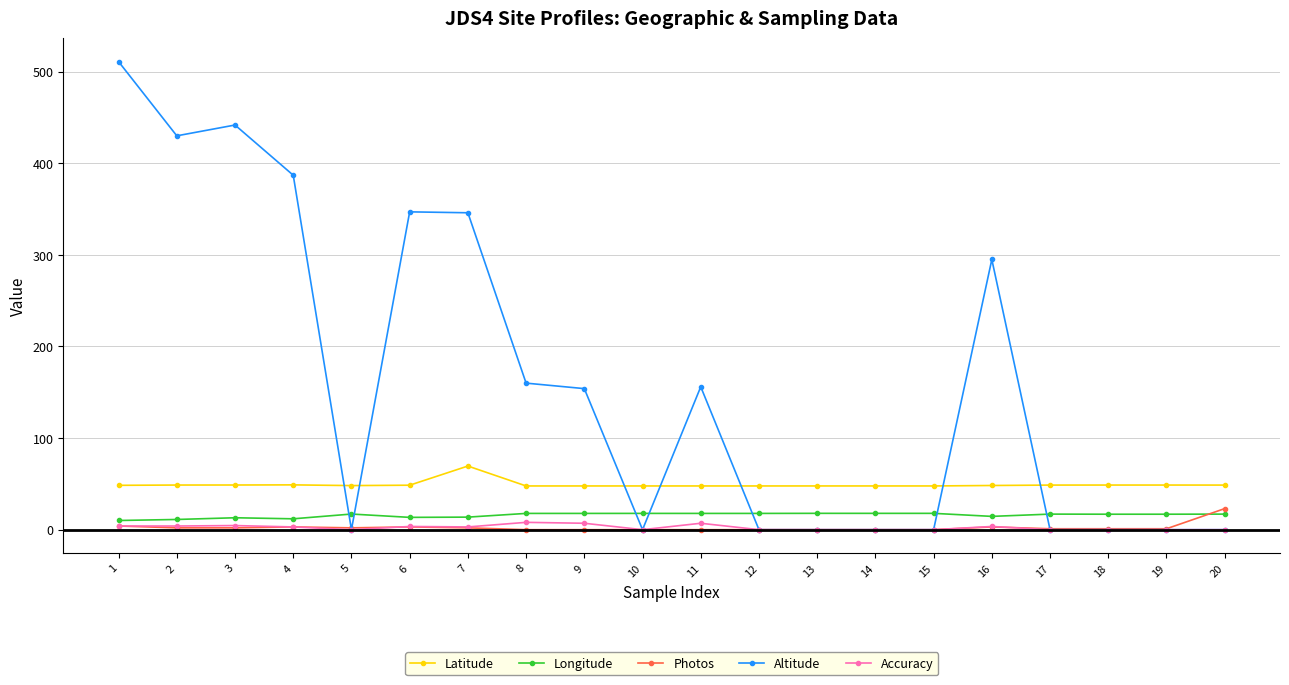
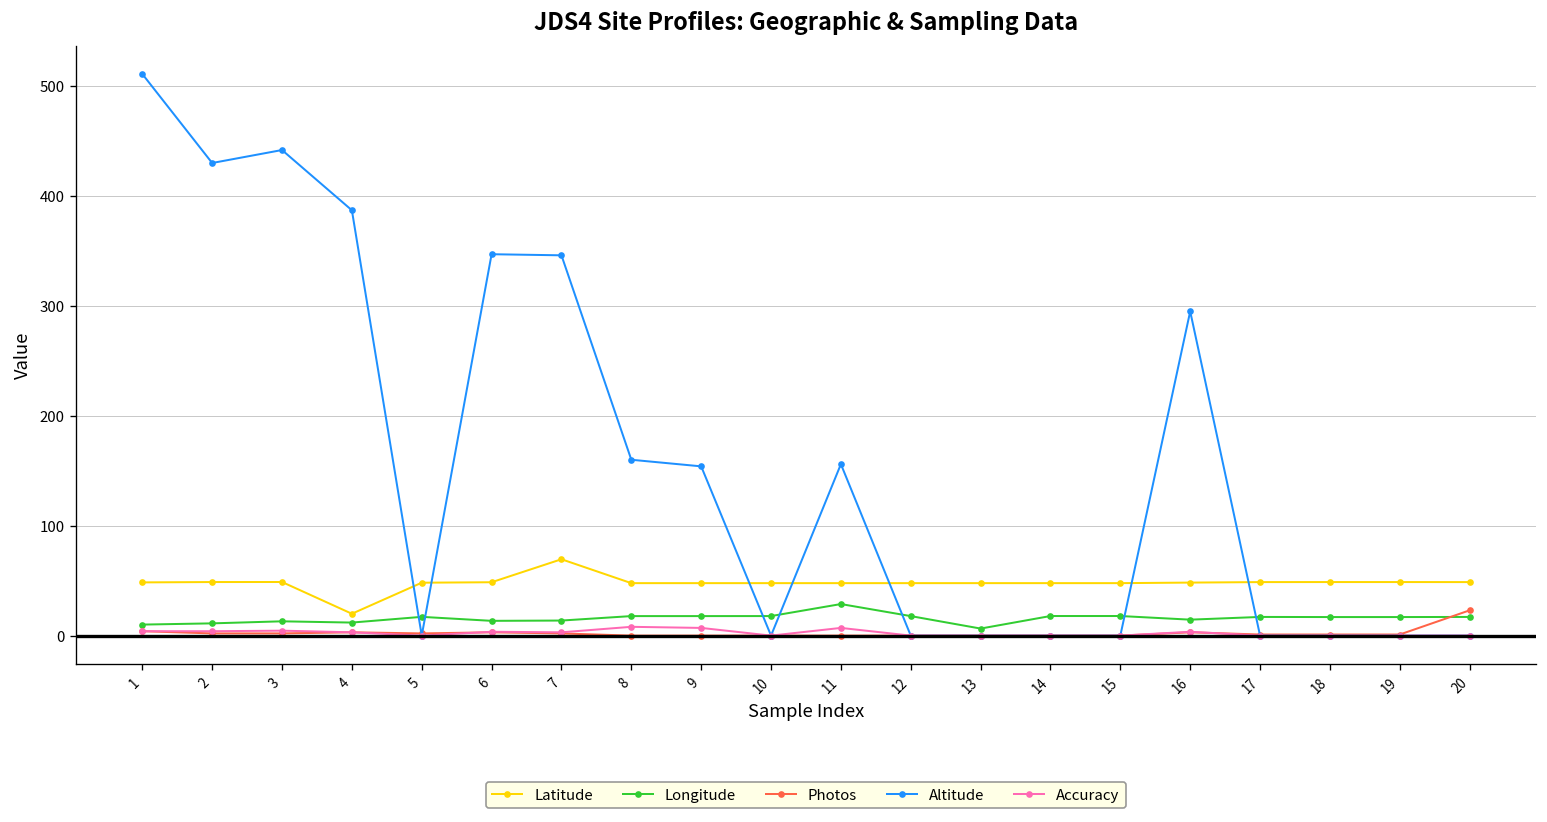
  {
    "Latitude": {
      "1": 50,
      "2": 50,
      "3": 50,
-     "4": 50,
+     "4": 20,
      "5": 50,
      "6": 50,
      "7": 70,
      "8": 50,
      "9": 50,
      "10": 50,
      "11": 50,
      "12": 50,
      "13": 50,
      "14": 50,
      "15": 50,
      "16": 50,
      "17": 50,
      "18": 50,
      "19": 50,
      "20": 50
    },
    "Longitude": {
      "1": 10,
      "2": 10,
      "3": 10,
      "4": 10,
      "5": 20,
      "6": 10,
      "7": 10,
      "8": 20,
      "9": 20,
      "10": 20,
-     "11": 20,
+     "11": 30,
      "12": 20,
-     "13": 20,
+     "13": 10,
      "14": 20,
      "15": 20,
      "16": 10,
      "17": 20,
      "18": 20,
      "19": 20,
      "20": 20
    },
    "Photos": {
      "8": 0,
      "9": 0,
      "11": 0,
      "20": 20
    },
    "Altitude": {
      "1": 510,
      "2": 430,
      "3": 440,
      "4": 390,
      "6": 350,
      "7": 350,
      "8": 160,
      "9": 150,
      "11": 160,
      "16": 300
    },
    "Accuracy": {
      "8": 10,
      "9": 10,
      "11": 10
    }
  }
